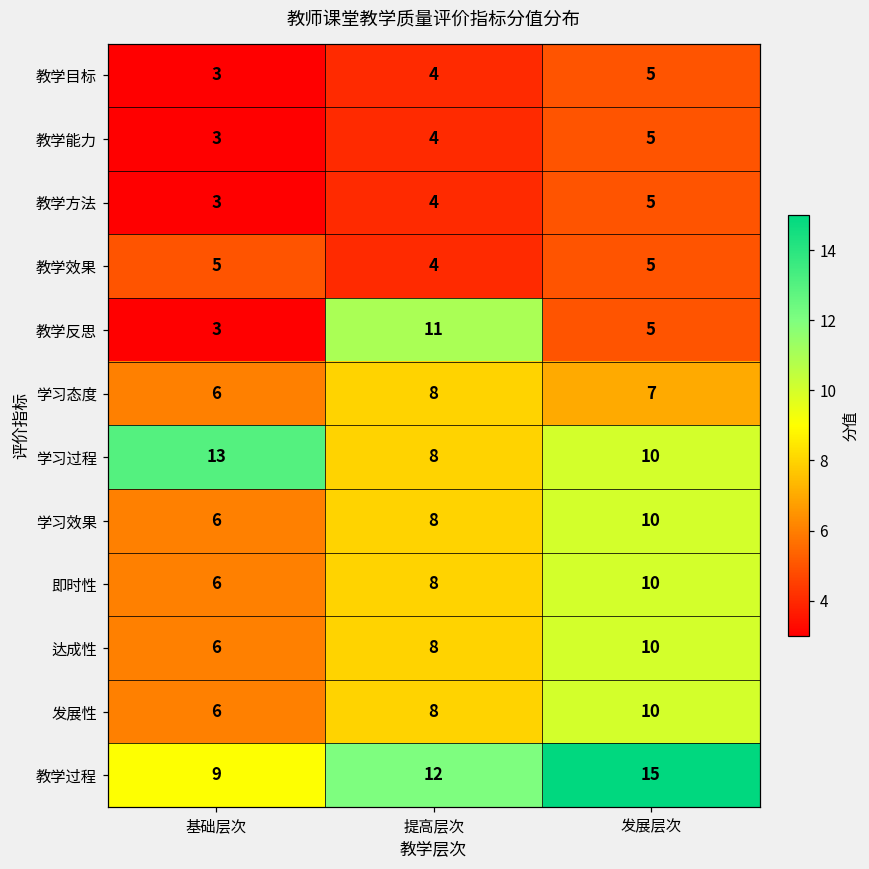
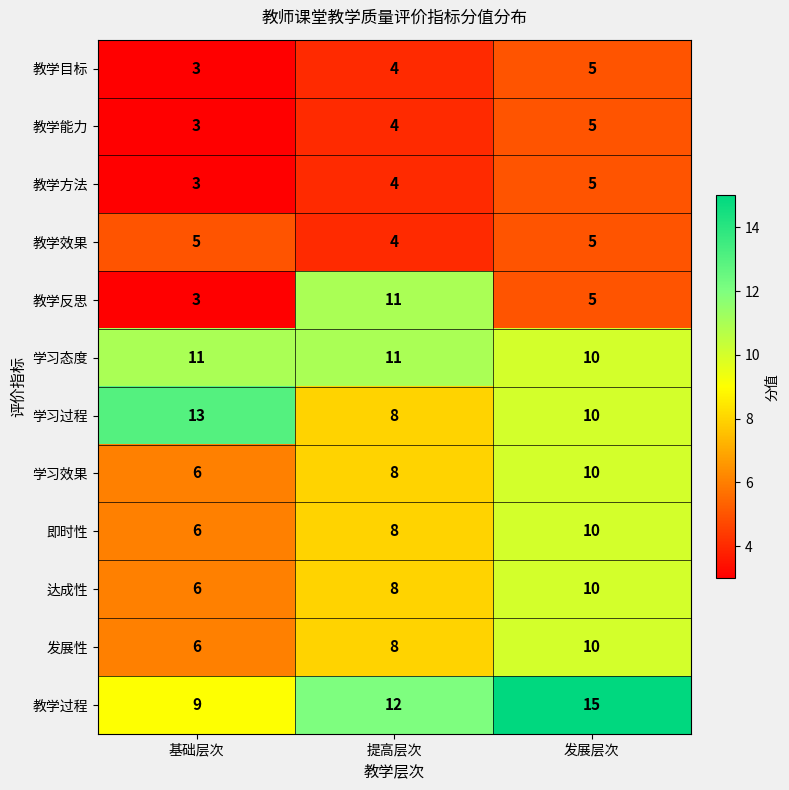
  {
    "教学目标": {
      "基础层次": 3,
      "提高层次": 4,
      "发展层次": 5
    },
    "教学能力": {
      "基础层次": 3,
      "提高层次": 4,
      "发展层次": 5
    },
    "教学方法": {
      "基础层次": 3,
      "提高层次": 4,
      "发展层次": 5
    },
    "教学效果": {
      "基础层次": 5,
      "提高层次": 4,
      "发展层次": 5
    },
    "教学反思": {
      "基础层次": 3,
      "提高层次": 11,
      "发展层次": 5
    },
    "学习态度": {
-     "基础层次": 6,
-     "提高层次": 8,
-     "发展层次": 7
+     "基础层次": 11,
+     "提高层次": 11,
+     "发展层次": 10
    },
    "学习过程": {
      "基础层次": 13,
      "提高层次": 8,
      "发展层次": 10
    },
    "学习效果": {
      "基础层次": 6,
      "提高层次": 8,
      "发展层次": 10
    },
    "即时性": {
      "基础层次": 6,
      "提高层次": 8,
      "发展层次": 10
    },
    "达成性": {
      "基础层次": 6,
      "提高层次": 8,
      "发展层次": 10
    },
    "发展性": {
      "基础层次": 6,
      "提高层次": 8,
      "发展层次": 10
    },
    "教学过程": {
      "基础层次": 9,
      "提高层次": 12,
      "发展层次": 15
    }
  }
